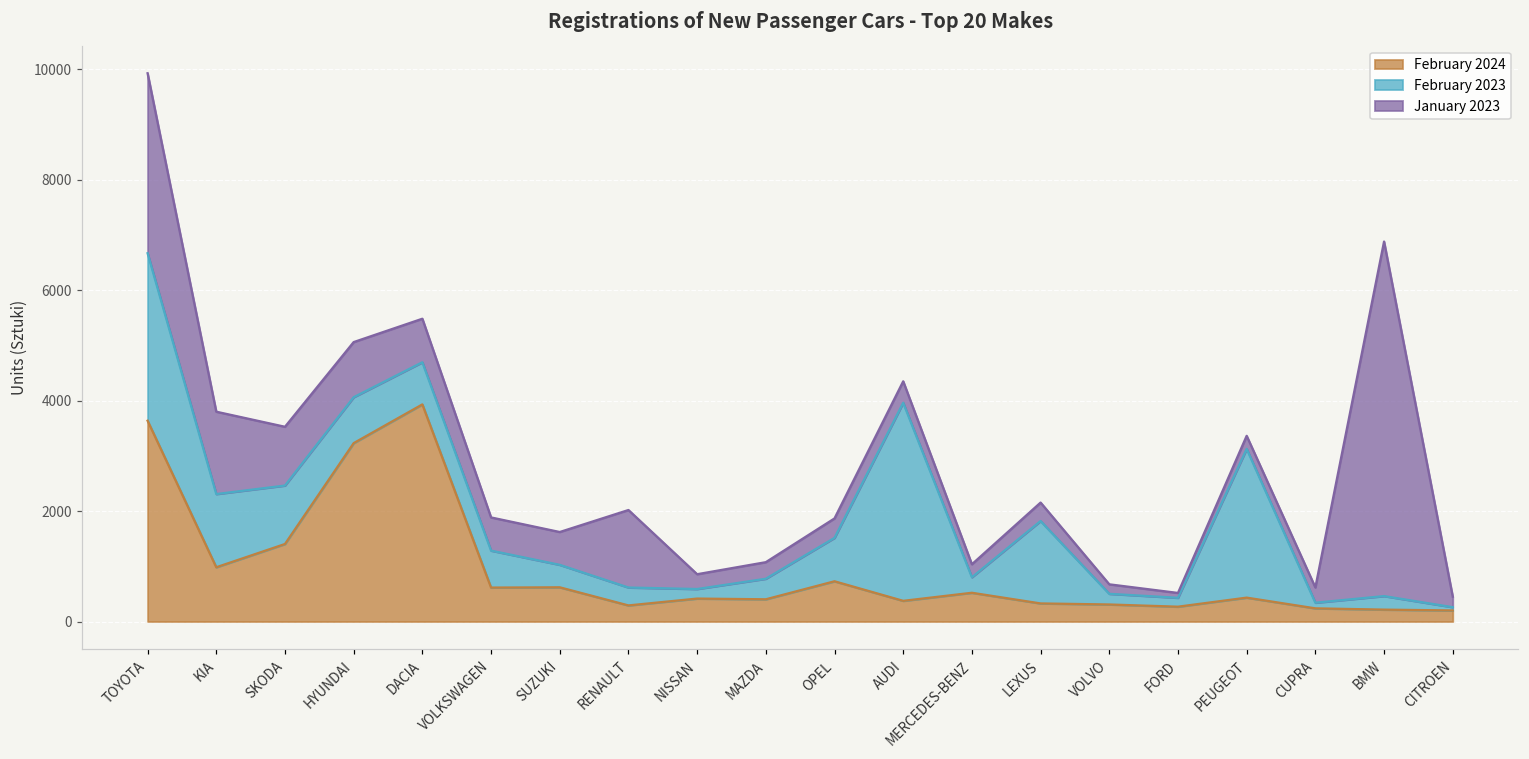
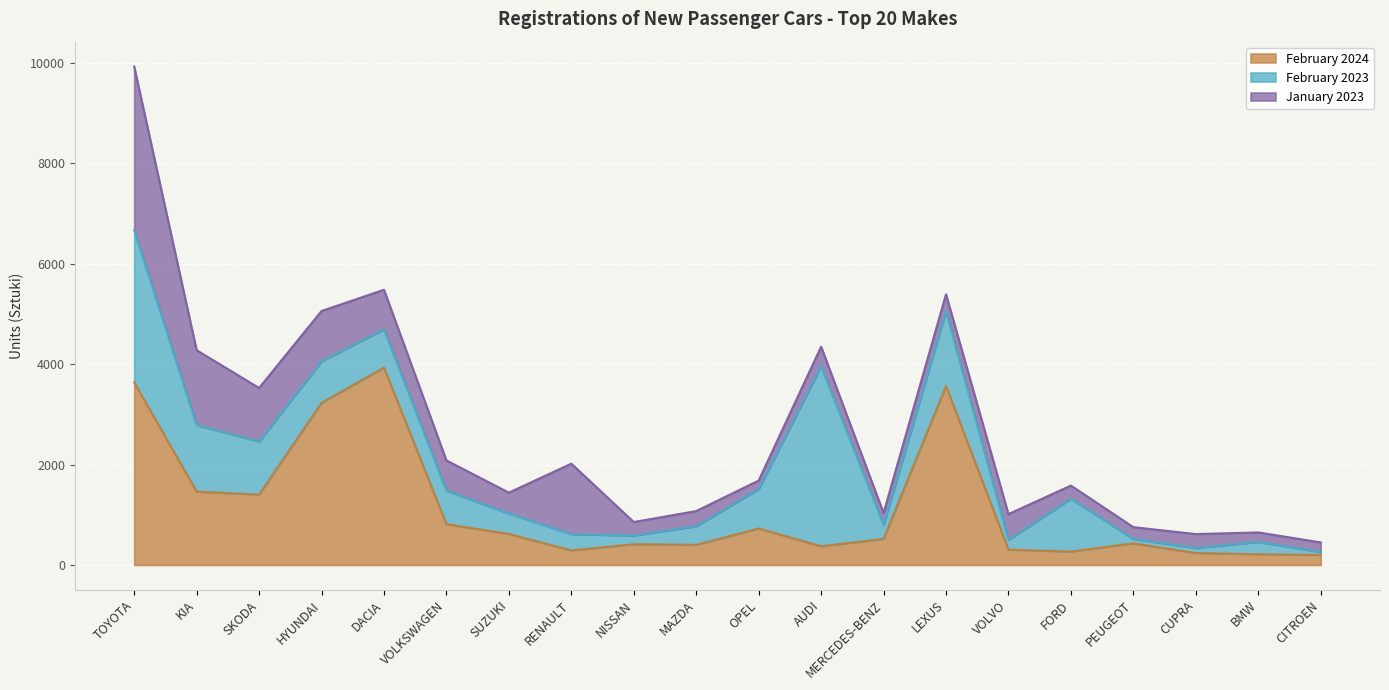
  {
    "February 2024": {
      "TOYOTA": 3600,
-     "KIA": 1000,
+     "KIA": 1500,
      "SKODA": 1400,
      "HYUNDAI": 3200,
      "DACIA": 3900,
-     "VOLKSWAGEN": 600,
+     "VOLKSWAGEN": 800,
      "SUZUKI": 600,
      "RENAULT": 300,
      "NISSAN": 400,
      "MAZDA": 400,
      "OPEL": 700,
      "AUDI": 400,
      "MERCEDES-BENZ": 500,
-     "LEXUS": 300,
+     "LEXUS": 3600,
      "VOLVO": 300,
      "FORD": 300,
      "PEUGEOT": 400,
      "CUPRA": 200,
      "BMW": 200,
      "CITROEN": 200
    },
    "February 2023": {
      "TOYOTA": 3000,
      "KIA": 1300,
      "SKODA": 1100,
      "HYUNDAI": 800,
      "DACIA": 800,
      "VOLKSWAGEN": 700,
      "SUZUKI": 400,
      "RENAULT": 300,
      "NISSAN": 200,
      "MAZDA": 400,
      "OPEL": 800,
      "AUDI": 3600,
      "MERCEDES-BENZ": 300,
      "LEXUS": 1500,
      "VOLVO": 200,
-     "FORD": 200,
-     "PEUGEOT": 2700,
+     "FORD": 1100,
+     "PEUGEOT": 100,
      "CUPRA": 100,
      "BMW": 200,
      "CITROEN": 100
    },
    "January 2023": {
      "TOYOTA": 3300,
      "KIA": 1500,
      "SKODA": 1100,
      "HYUNDAI": 1000,
      "DACIA": 800,
      "VOLKSWAGEN": 600,
-     "SUZUKI": 600,
+     "SUZUKI": 400,
      "RENAULT": 1400,
      "NISSAN": 300,
      "MAZDA": 300,
-     "OPEL": 400,
+     "OPEL": 200,
      "AUDI": 400,
      "MERCEDES-BENZ": 200,
      "LEXUS": 300,
-     "VOLVO": 200,
-     "FORD": 100,
+     "VOLVO": 500,
+     "FORD": 300,
      "PEUGEOT": 200,
      "CUPRA": 300,
-     "BMW": 6400,
+     "BMW": 200,
      "CITROEN": 200
    }
  }
